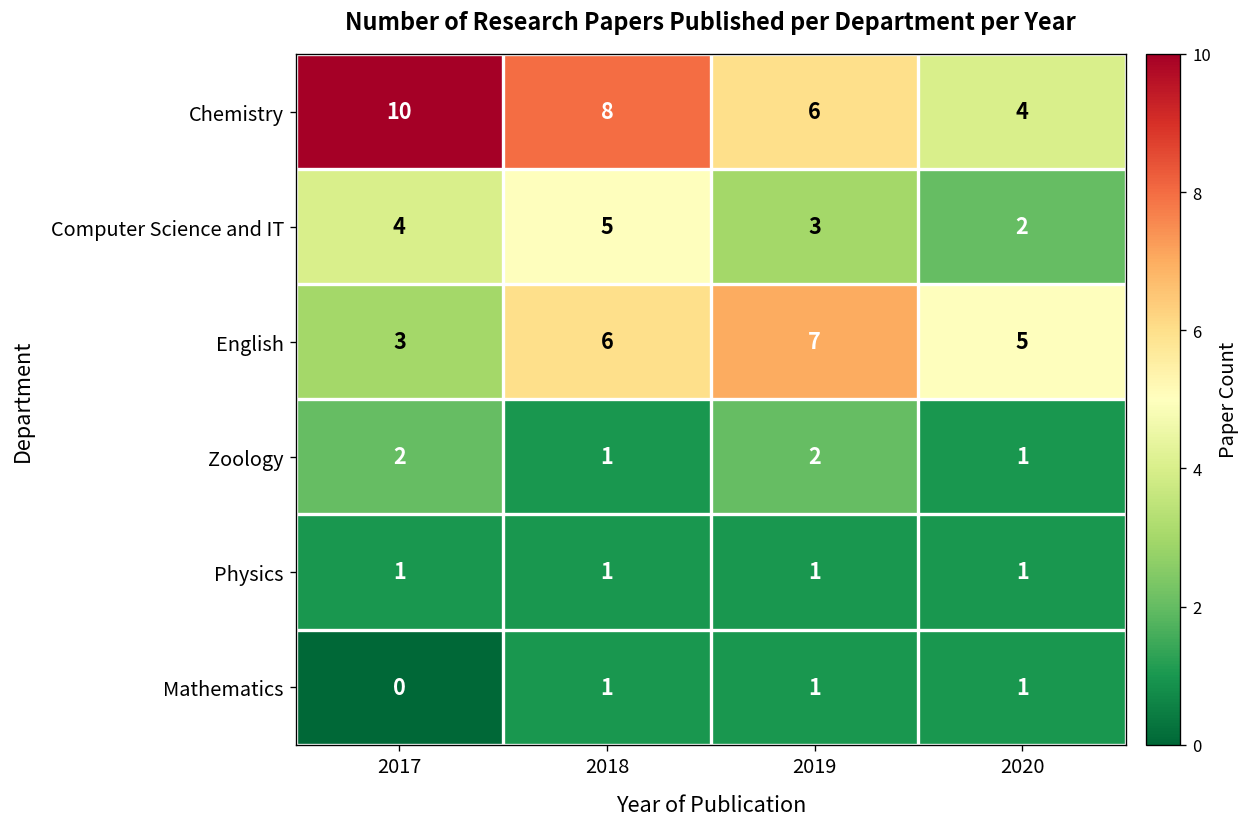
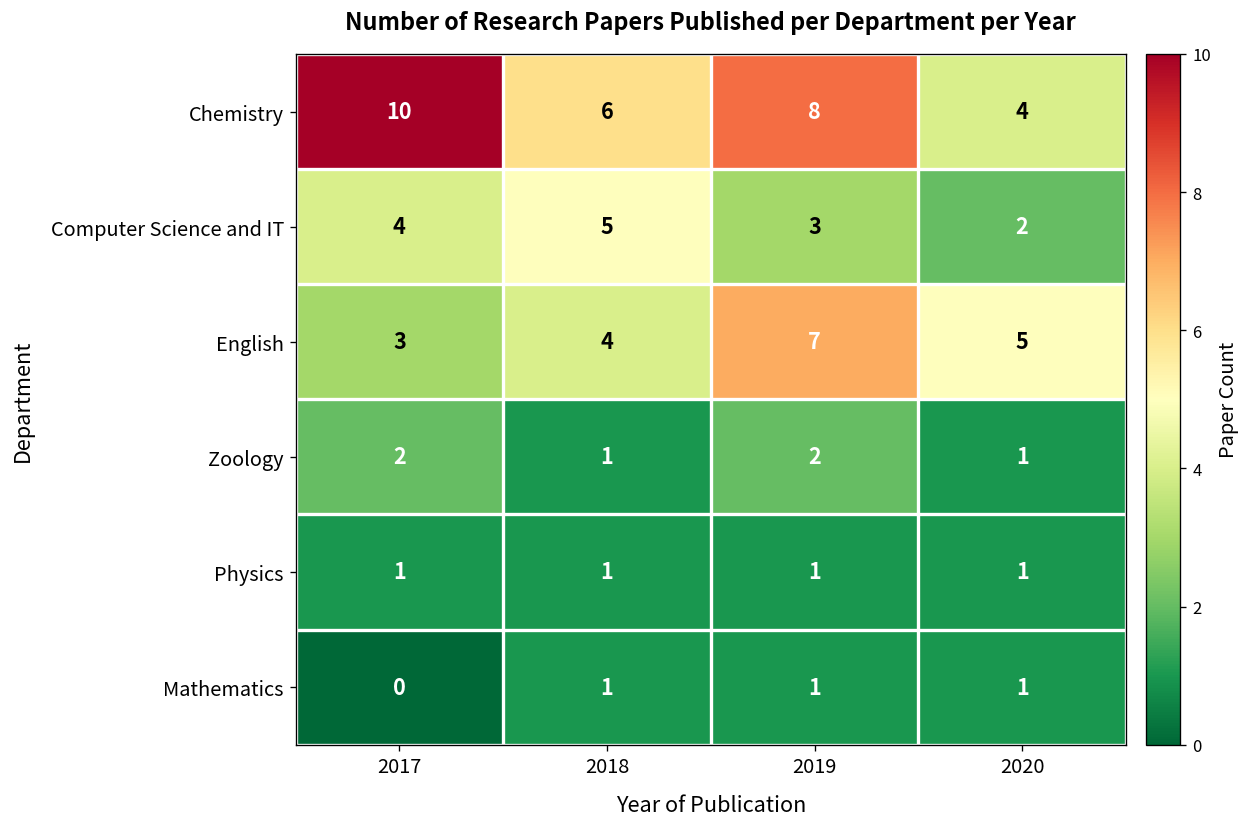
  {
    "Chemistry": {
      "2017": 10,
-     "2018": 8,
-     "2019": 6,
+     "2018": 6,
+     "2019": 8,
      "2020": 4
    },
    "Computer Science and IT": {
      "2017": 4,
      "2018": 5,
      "2019": 3,
      "2020": 2
    },
    "English": {
      "2017": 3,
-     "2018": 6,
+     "2018": 4,
      "2019": 7,
      "2020": 5
    },
    "Zoology": {
      "2017": 2,
      "2018": 1,
      "2019": 2,
      "2020": 1
    },
    "Physics": {
      "2017": 1,
      "2018": 1,
      "2019": 1,
      "2020": 1
    },
    "Mathematics": {
      "2017": 0,
      "2018": 1,
      "2019": 1,
      "2020": 1
    }
  }
